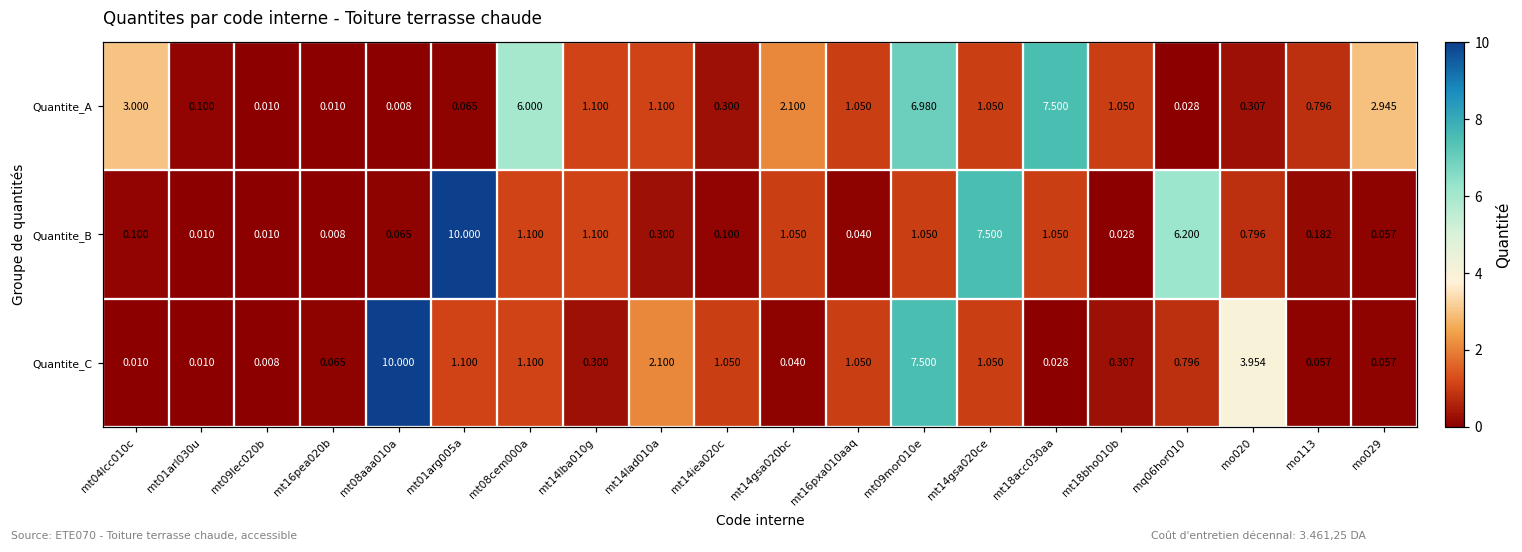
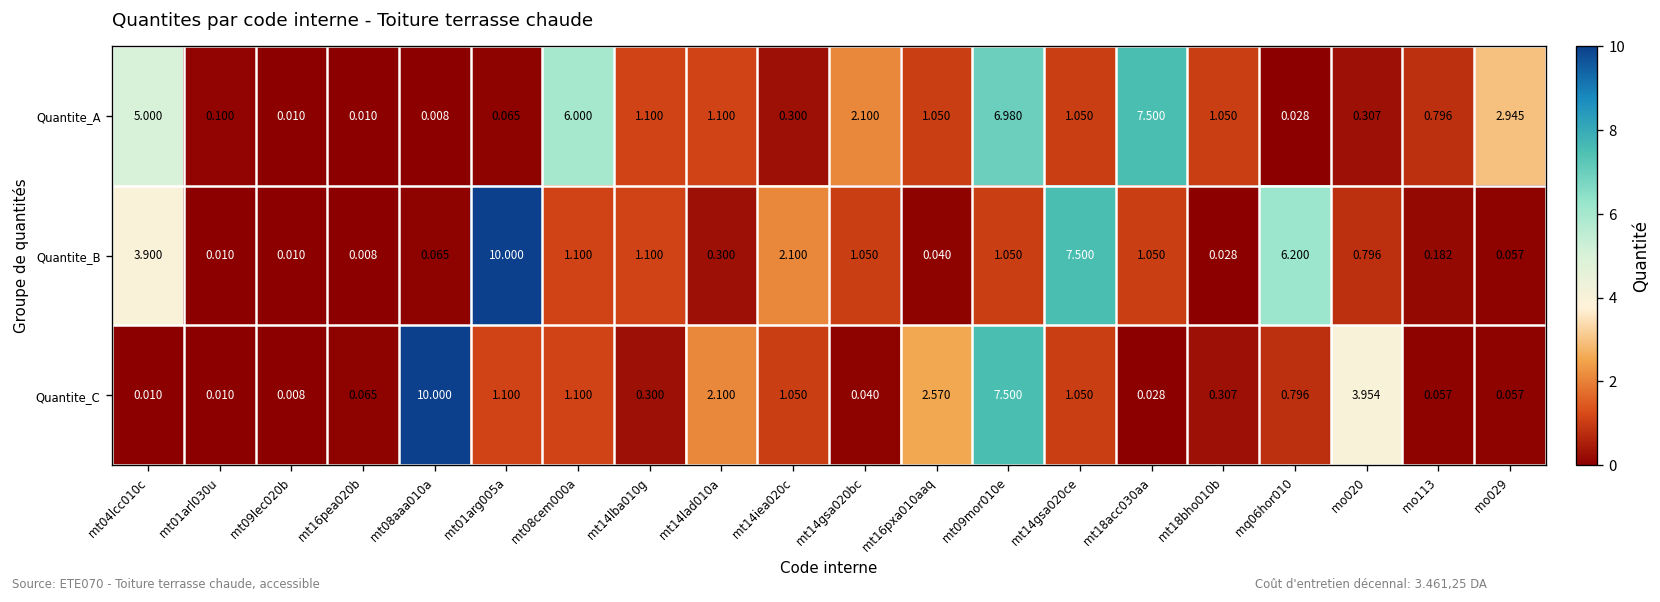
  {
    "Quantite_A": {
-     "mt04lcc010c": 3.000,
+     "mt04lcc010c": 5.000,
      "mt01arl030u": 0.100,
      "mt09lec020b": 0.010,
      "mt16pea020b": 0.010,
      "mt08aaa010a": 0.008,
      "mt01arg005a": 0.065,
      "mt08cem000a": 6.000,
      "mt14lba010g": 1.100,
      "mt14lad010a": 1.100,
      "mt14iea020c": 0.300,
      "mt14gsa020bc": 2.100,
      "mt16pxa010aaq": 1.050,
      "mt09mor010e": 6.980,
      "mt14gsa020ce": 1.050,
      "mt18acc030aa": 7.500,
      "mt18bho010b": 1.050,
      "mq06hor010": 0.028,
      "mo020": 0.307,
      "mo113": 0.796,
      "mo029": 2.945
    },
    "Quantite_B": {
-     "mt04lcc010c": 0.100,
+     "mt04lcc010c": 3.900,
      "mt01arl030u": 0.010,
      "mt09lec020b": 0.010,
      "mt16pea020b": 0.008,
      "mt08aaa010a": 0.065,
      "mt01arg005a": 10.000,
      "mt08cem000a": 1.100,
      "mt14lba010g": 1.100,
      "mt14lad010a": 0.300,
-     "mt14iea020c": 0.100,
+     "mt14iea020c": 2.100,
      "mt14gsa020bc": 1.050,
      "mt16pxa010aaq": 0.040,
      "mt09mor010e": 1.050,
      "mt14gsa020ce": 7.500,
      "mt18acc030aa": 1.050,
      "mt18bho010b": 0.028,
      "mq06hor010": 6.200,
      "mo020": 0.796,
      "mo113": 0.182,
      "mo029": 0.057
    },
    "Quantite_C": {
      "mt04lcc010c": 0.010,
      "mt01arl030u": 0.010,
      "mt09lec020b": 0.008,
      "mt16pea020b": 0.065,
      "mt08aaa010a": 10.000,
      "mt01arg005a": 1.100,
      "mt08cem000a": 1.100,
      "mt14lba010g": 0.300,
      "mt14lad010a": 2.100,
      "mt14iea020c": 1.050,
      "mt14gsa020bc": 0.040,
-     "mt16pxa010aaq": 1.050,
+     "mt16pxa010aaq": 2.570,
      "mt09mor010e": 7.500,
      "mt14gsa020ce": 1.050,
      "mt18acc030aa": 0.028,
      "mt18bho010b": 0.307,
      "mq06hor010": 0.796,
      "mo020": 3.954,
      "mo113": 0.057,
      "mo029": 0.057
    }
  }
